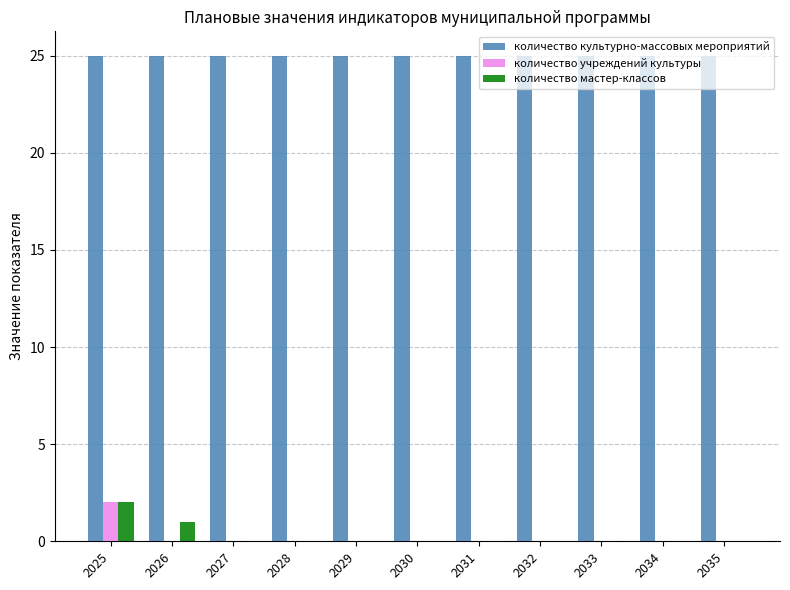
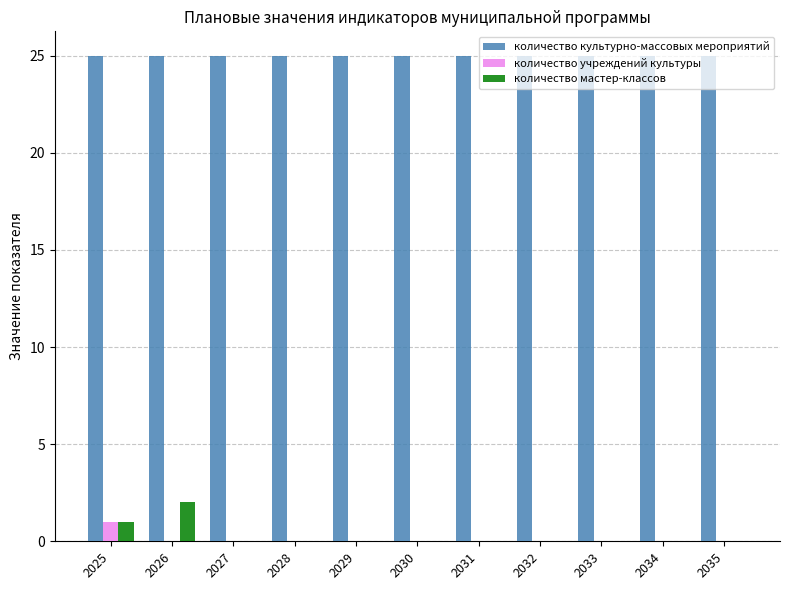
  {
    "количество культурно-массовых мероприятий": {
      "2025": 25,
      "2026": 25,
      "2027": 25,
      "2028": 25,
      "2029": 25,
      "2030": 25,
      "2031": 25
    },
    "количество учреждений культуры": {
-     "2025": 2,
+     "2025": 1,
      "2026": 0,
      "2027": 0,
      "2028": 0,
      "2029": 0,
      "2030": 0,
      "2031": 0,
      "2032": 0,
      "2033": 0,
      "2034": 0,
      "2035": 0
    },
    "количество мастер-классов": {
-     "2025": 2,
-     "2026": 1,
+     "2025": 1,
+     "2026": 2,
      "2027": 0,
      "2028": 0,
      "2029": 0,
      "2030": 0,
      "2031": 0,
      "2032": 0,
      "2033": 0,
      "2034": 0,
      "2035": 0
    }
  }
